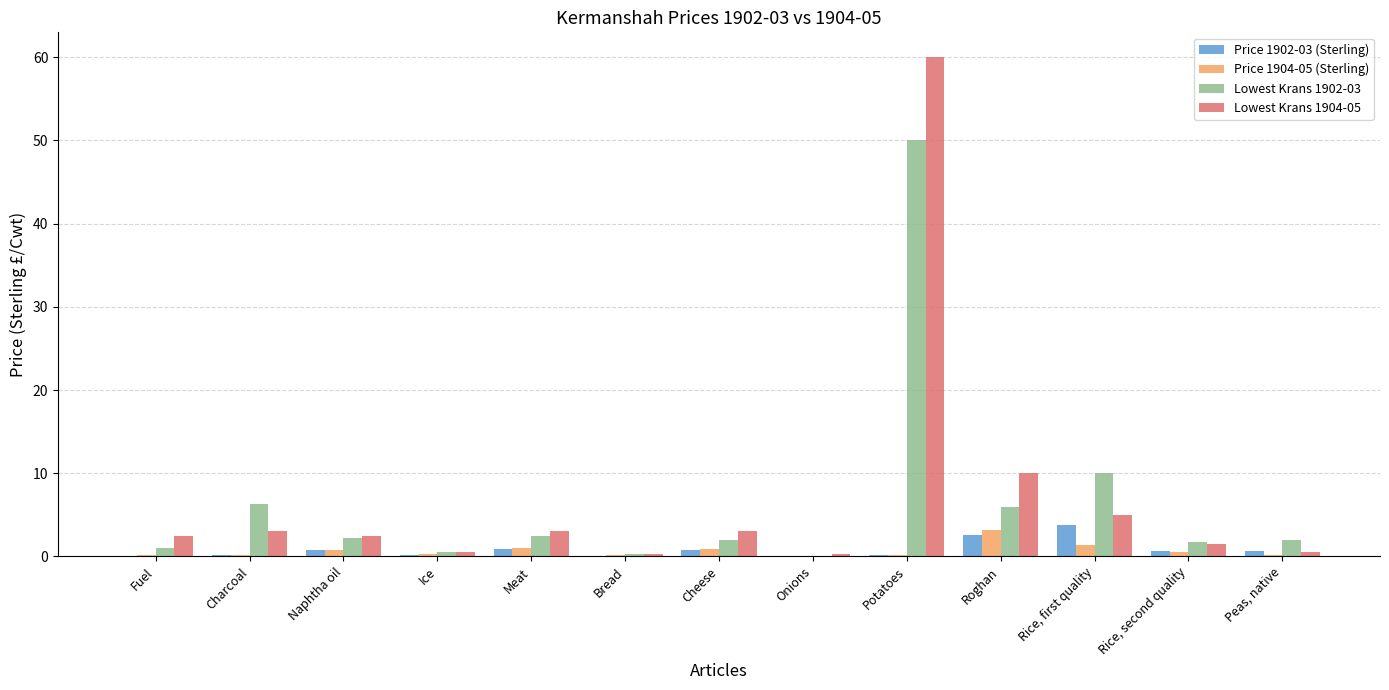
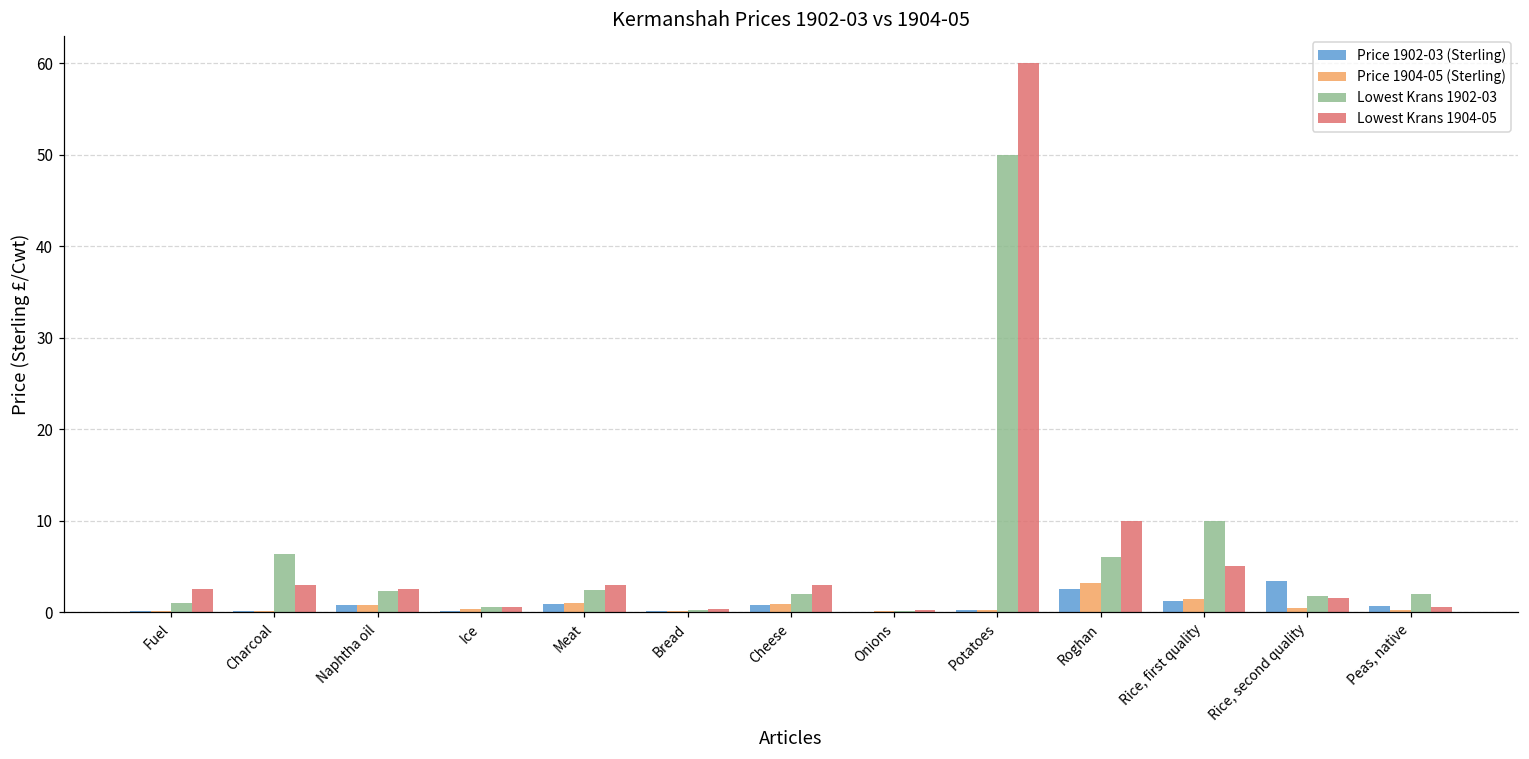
  {
    "Price 1902-03 (Sterling)": {
      "Naphtha oil": 1,
      "Meat": 1,
      "Cheese": 1,
      "Roghan": 3,
-     "Rice, first quality": 4,
-     "Rice, second quality": 1,
+     "Rice, first quality": 1,
+     "Rice, second quality": 3,
      "Peas, native": 1
    },
    "Lowest Krans 1902-03": {
      "Fuel": 1,
      "Charcoal": 6,
      "Naphtha oil": 2,
      "Ice": 1,
      "Meat": 2,
      "Cheese": 2,
      "Potatoes": 50,
      "Roghan": 6,
      "Rice, first quality": 10,
      "Rice, second quality": 2,
      "Peas, native": 2
    }
  }
